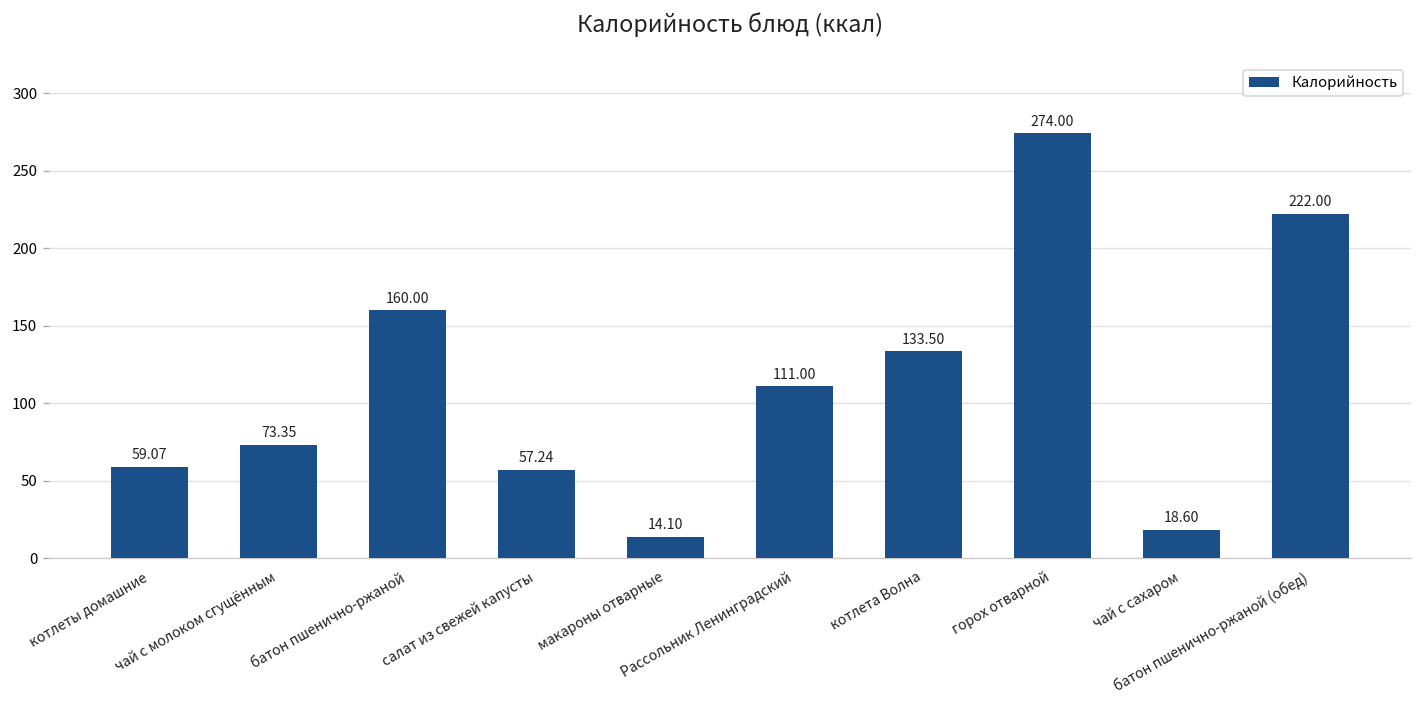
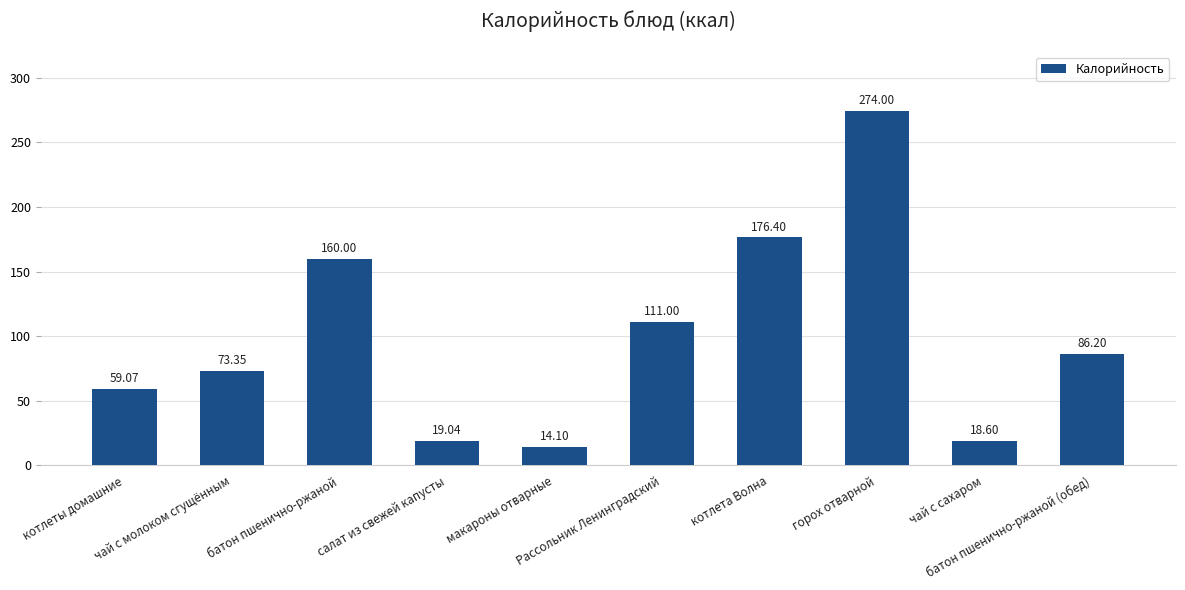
  {
    "котлеты домашние": 59.07,
    "чай с молоком сгущённым": 73.35,
    "батон пшенично-ржаной": 160.00,
-   "салат из свежей капусты": 57.24,
+   "салат из свежей капусты": 19.04,
    "макароны отварные": 14.10,
    "Рассольник Ленинградский": 111.00,
-   "котлета Волна": 133.50,
+   "котлета Волна": 176.40,
    "горох отварной": 274.00,
    "чай с сахаром": 18.60,
-   "батон пшенично-ржаной (обед)": 222.00
+   "батон пшенично-ржаной (обед)": 86.20
  }
